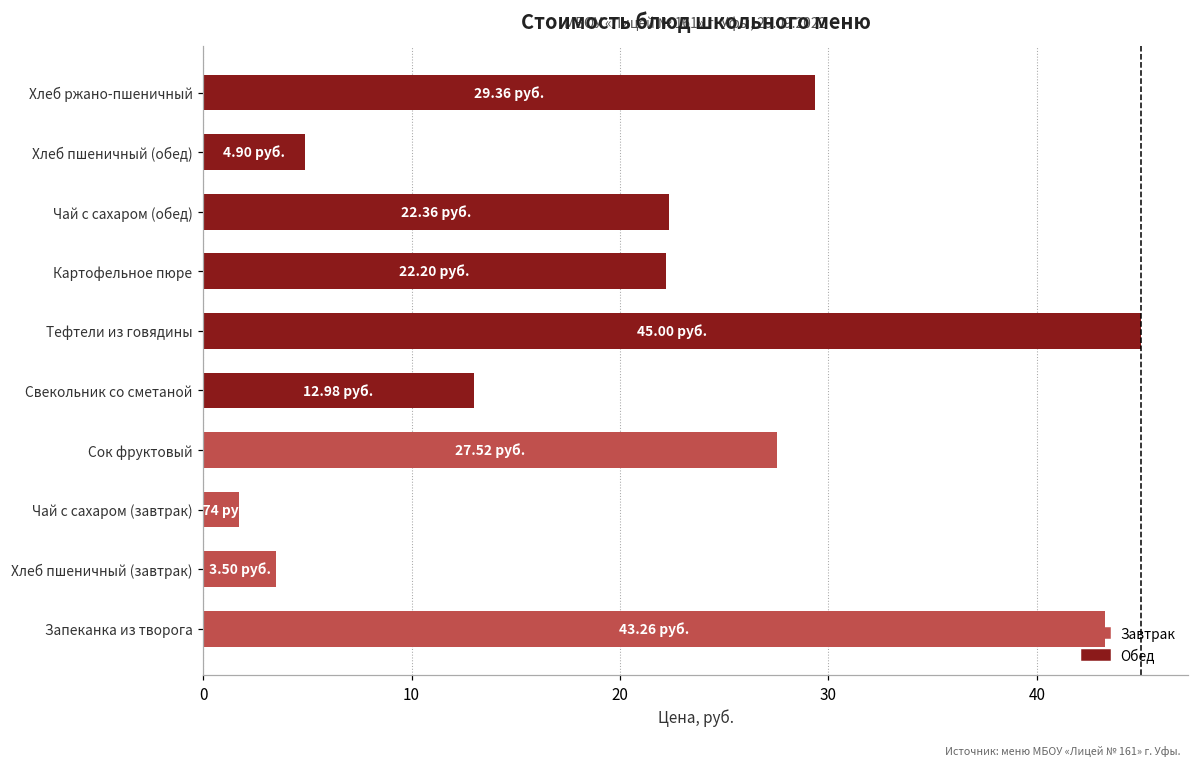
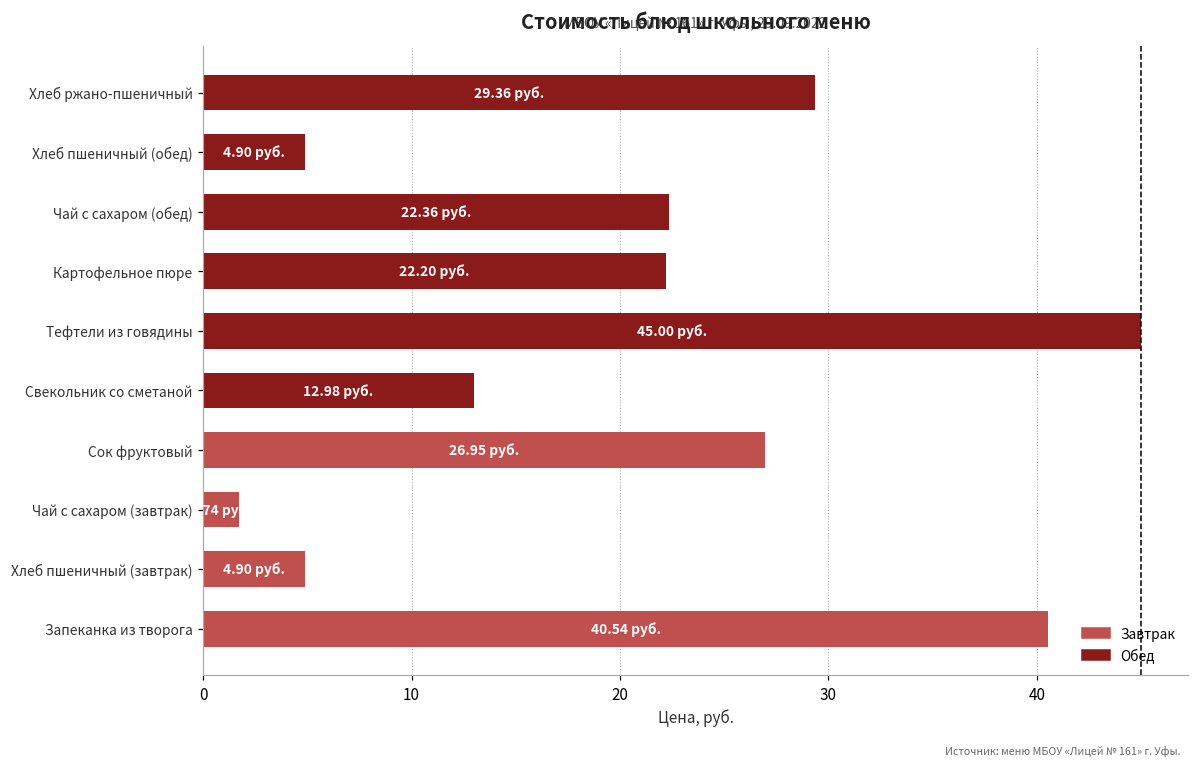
  {
    "Хлеб ржано-пшеничный": 29.36,
    "Хлеб пшеничный (обед)": 4.90,
    "Чай с сахаром (обед)": 22.36,
    "Картофельное пюре": 22.20,
    "Тефтели из говядины": 45.00,
    "Свекольник со сметаной": 12.98,
-   "Сок фруктовый": 27.52,
+   "Сок фруктовый": 26.95,
    "Чай с сахаром (завтрак)": 1.74,
-   "Хлеб пшеничный (завтрак)": 3.50,
-   "Запеканка из творога": 43.26
+   "Хлеб пшеничный (завтрак)": 4.90,
+   "Запеканка из творога": 40.54
  }
